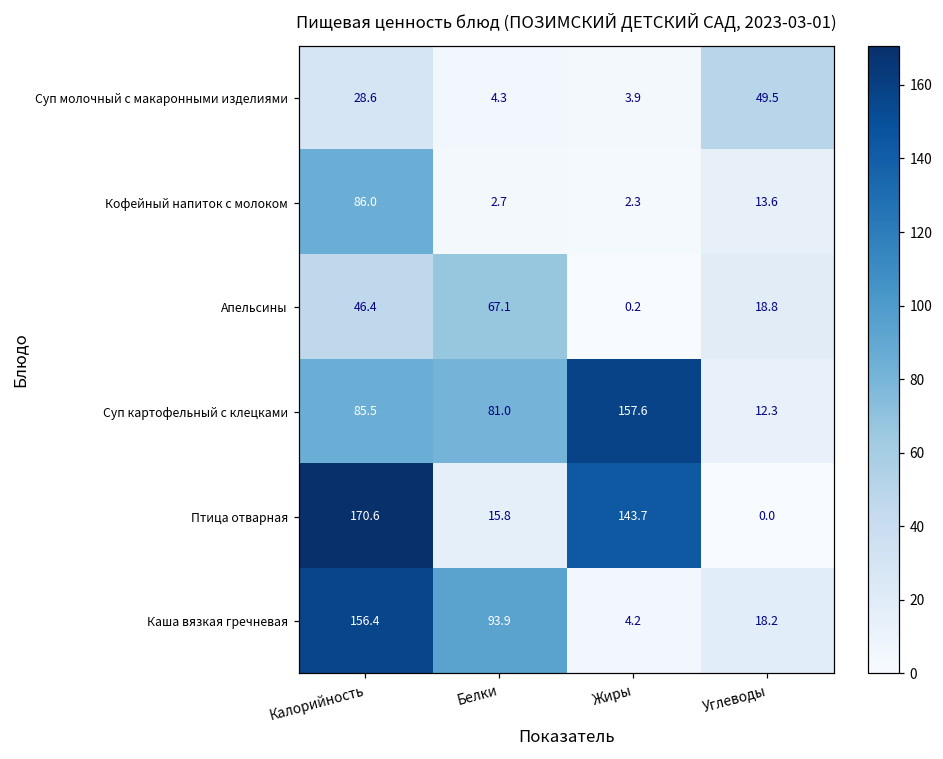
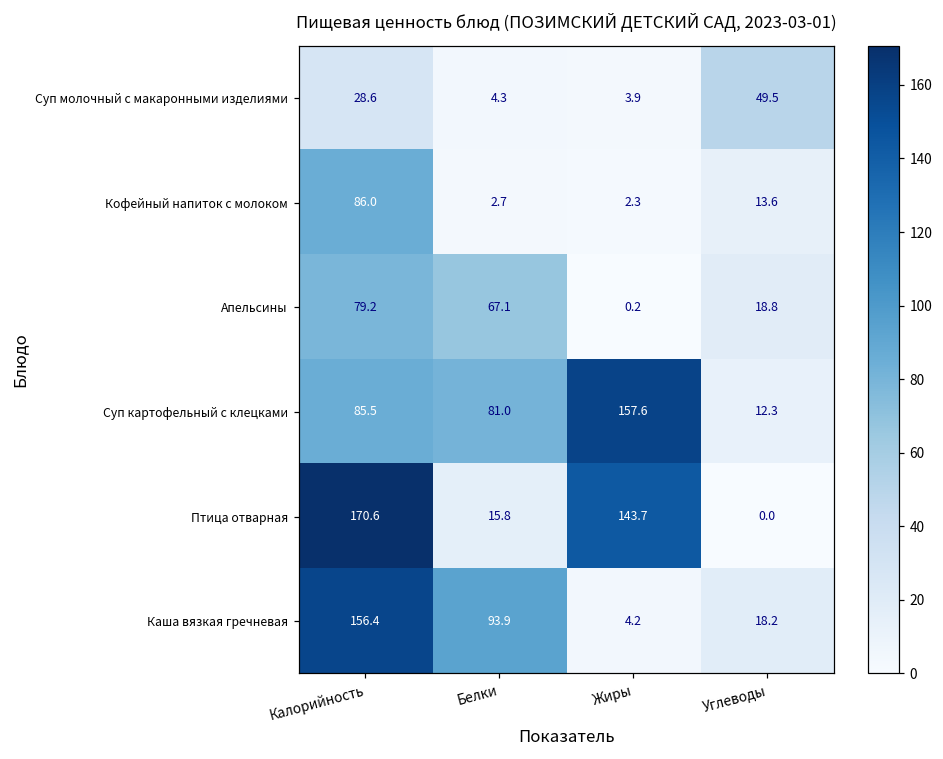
  {
    "Суп молочный с макаронными изделиями": {
      "Калорийность": 28.6,
      "Белки": 4.3,
      "Жиры": 3.9,
      "Углеводы": 49.5
    },
    "Кофейный напиток с молоком": {
      "Калорийность": 86.0,
      "Белки": 2.7,
      "Жиры": 2.3,
      "Углеводы": 13.6
    },
    "Апельсины": {
-     "Калорийность": 46.4,
+     "Калорийность": 79.2,
      "Белки": 67.1,
      "Жиры": 0.2,
      "Углеводы": 18.8
    },
    "Суп картофельный с клецками": {
      "Калорийность": 85.5,
      "Белки": 81.0,
      "Жиры": 157.6,
      "Углеводы": 12.3
    },
    "Птица отварная": {
      "Калорийность": 170.6,
      "Белки": 15.8,
      "Жиры": 143.7,
      "Углеводы": 0.0
    },
    "Каша вязкая гречневая": {
      "Калорийность": 156.4,
      "Белки": 93.9,
      "Жиры": 4.2,
      "Углеводы": 18.2
    }
  }
